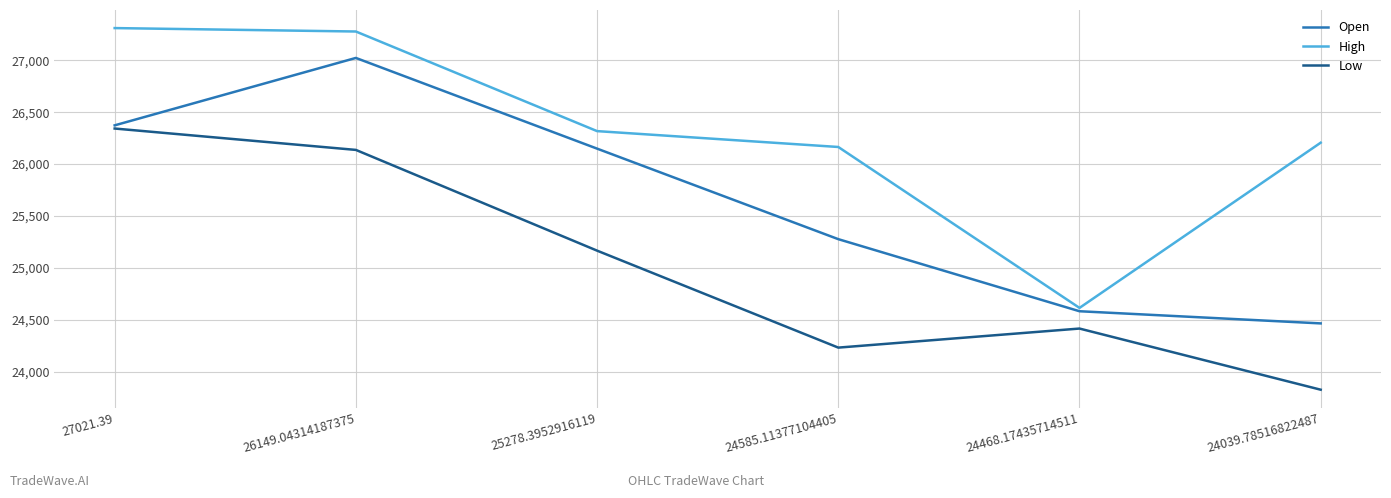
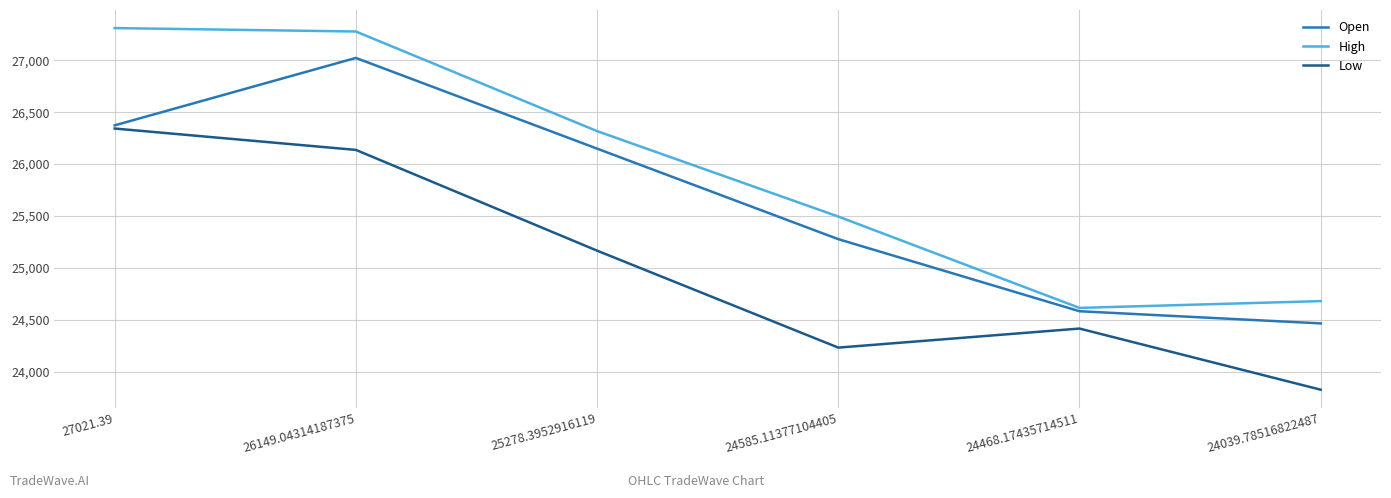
  {
    "High": {
      "27021.39": "27,310",
      "26149.04314187375": "27,280",
      "25278.3952916119": "26,320",
-     "24585.11377104405": "26,160",
+     "24585.11377104405": "25,500",
      "24468.17435714511": "24,620",
-     "24039.78516822487": "26,210"
+     "24039.78516822487": "24,680"
    }
  }
